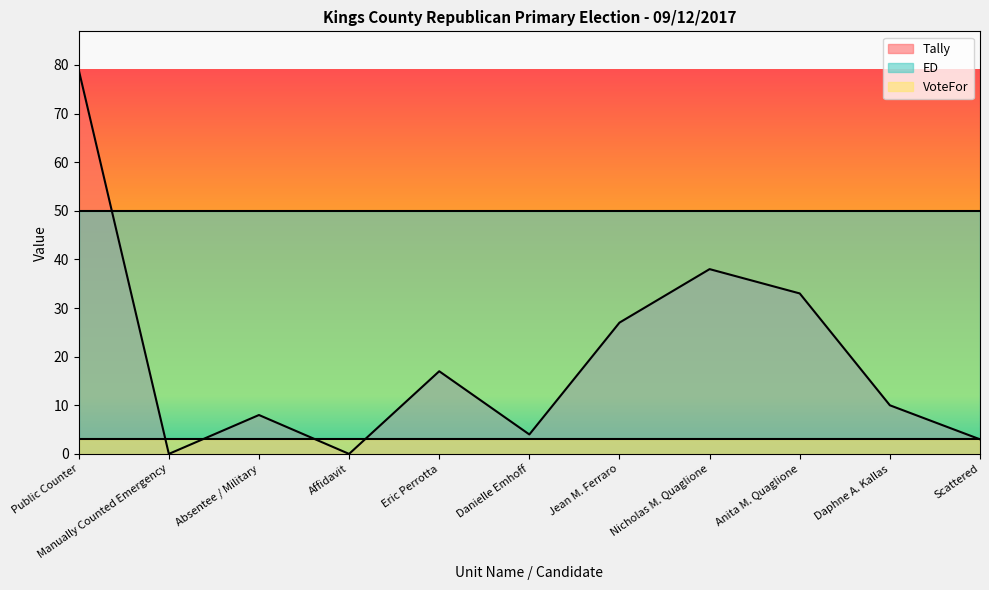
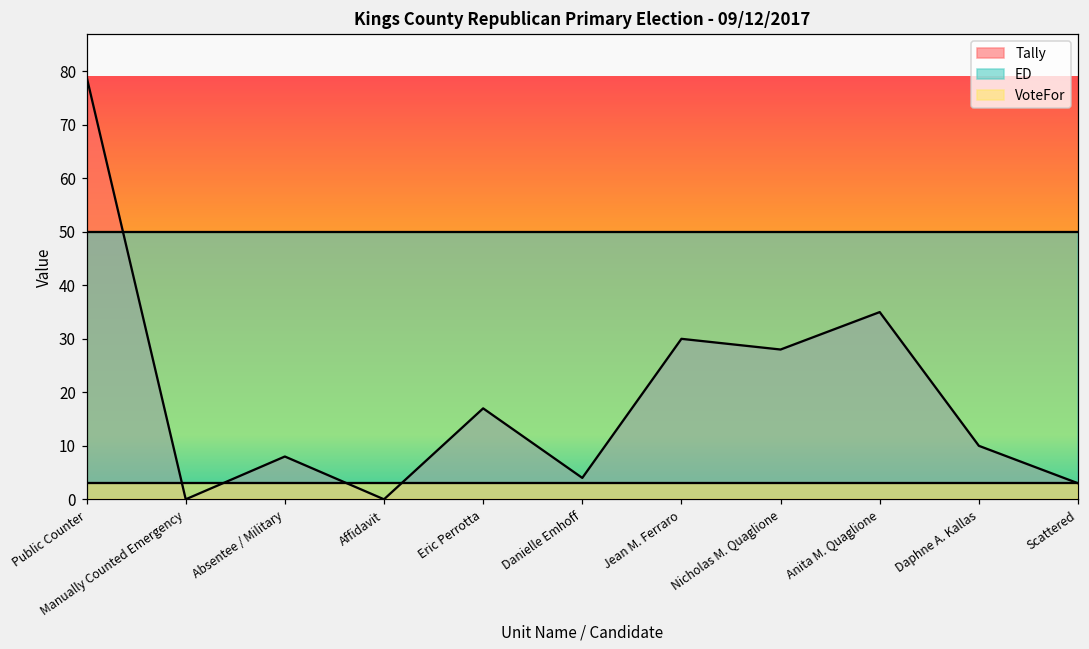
  {
    "Tally": {
      "Public Counter": 79,
      "Manually Counted Emergency": 0,
      "Absentee / Military": 8,
      "Affidavit": 0,
      "Eric Perrotta": 17,
      "Danielle Emhoff": 4,
-     "Jean M. Ferraro": 27,
-     "Nicholas M. Quaglione": 38,
-     "Anita M. Quaglione": 33,
+     "Jean M. Ferraro": 30,
+     "Nicholas M. Quaglione": 28,
+     "Anita M. Quaglione": 35,
      "Daphne A. Kallas": 10
    },
    "ED": {
      "Public Counter": 50,
      "Manually Counted Emergency": 50,
      "Absentee / Military": 50,
      "Affidavit": 50,
      "Eric Perrotta": 50,
      "Danielle Emhoff": 50,
      "Jean M. Ferraro": 50,
      "Nicholas M. Quaglione": 50,
      "Anita M. Quaglione": 50,
      "Daphne A. Kallas": 50,
      "Scattered": 50
    },
    "VoteFor": {
      "Public Counter": 3,
      "Manually Counted Emergency": 3,
      "Absentee / Military": 3,
      "Affidavit": 3,
      "Eric Perrotta": 3,
      "Danielle Emhoff": 3,
      "Jean M. Ferraro": 3,
      "Nicholas M. Quaglione": 3,
      "Anita M. Quaglione": 3,
      "Daphne A. Kallas": 3
    }
  }
